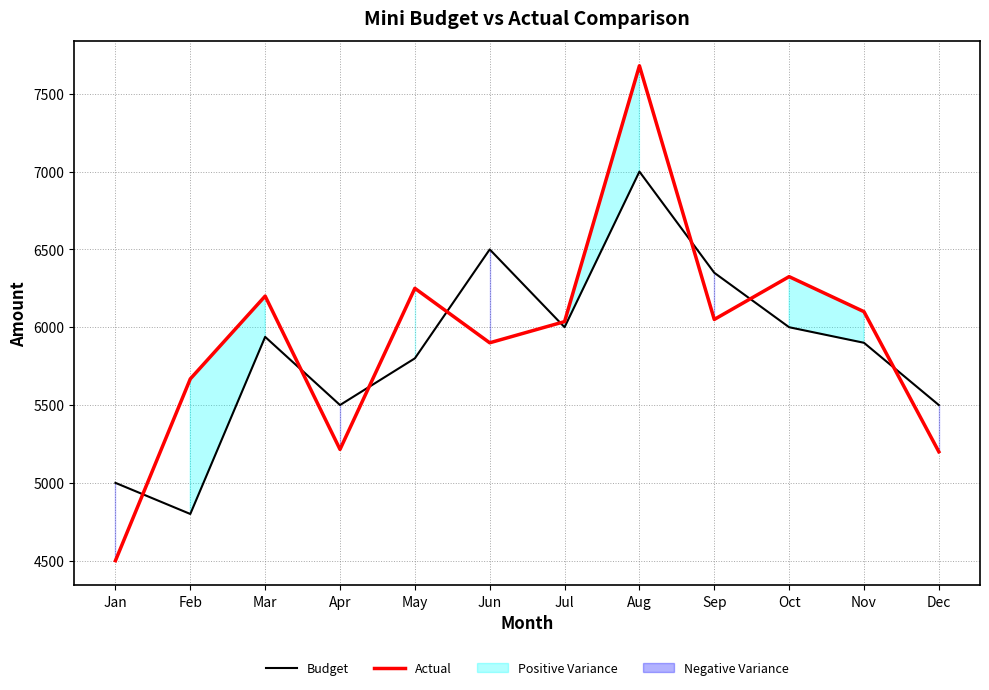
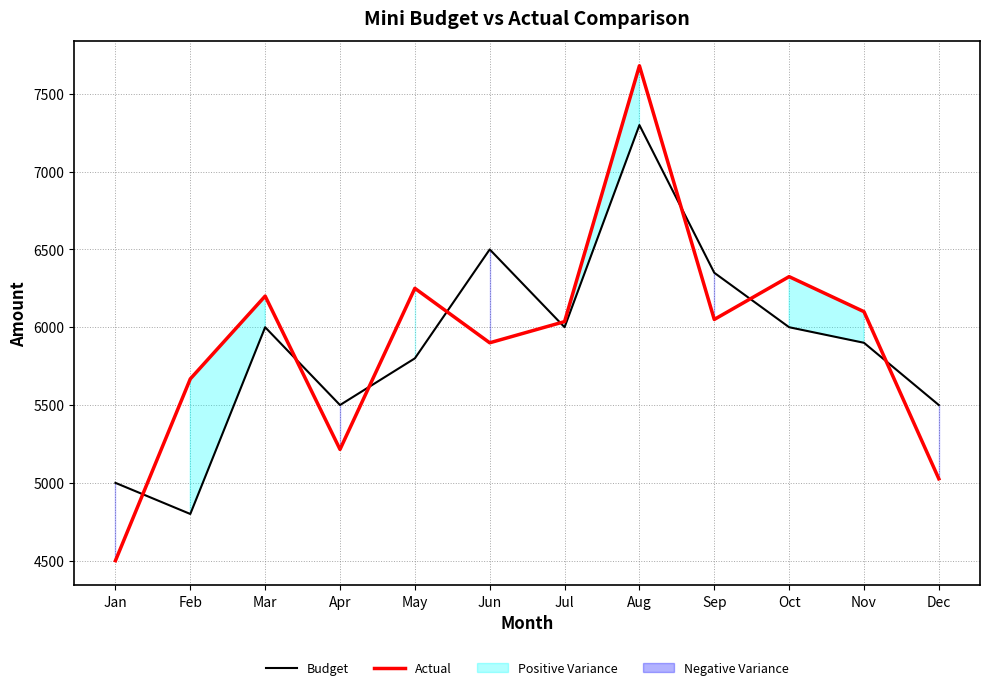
  {
    "Budget": {
      "Jan": 5000,
      "Feb": 4800,
-     "Mar": 5940,
+     "Mar": 6000,
      "Apr": 5500,
      "May": 5800,
      "Jun": 6500,
      "Jul": 6000,
-     "Aug": 7000,
+     "Aug": 7300,
      "Sep": 6350,
      "Oct": 6000,
      "Nov": 5900,
      "Dec": 5500
    },
    "Actual": {
      "Jan": 4500,
      "Feb": 5670,
      "Mar": 6200,
      "Apr": 5220,
      "May": 6250,
      "Jun": 5900,
      "Jul": 6040,
      "Aug": 7680,
      "Sep": 6050,
      "Oct": 6330,
      "Nov": 6100,
-     "Dec": 5200
+     "Dec": 5030
    }
  }
